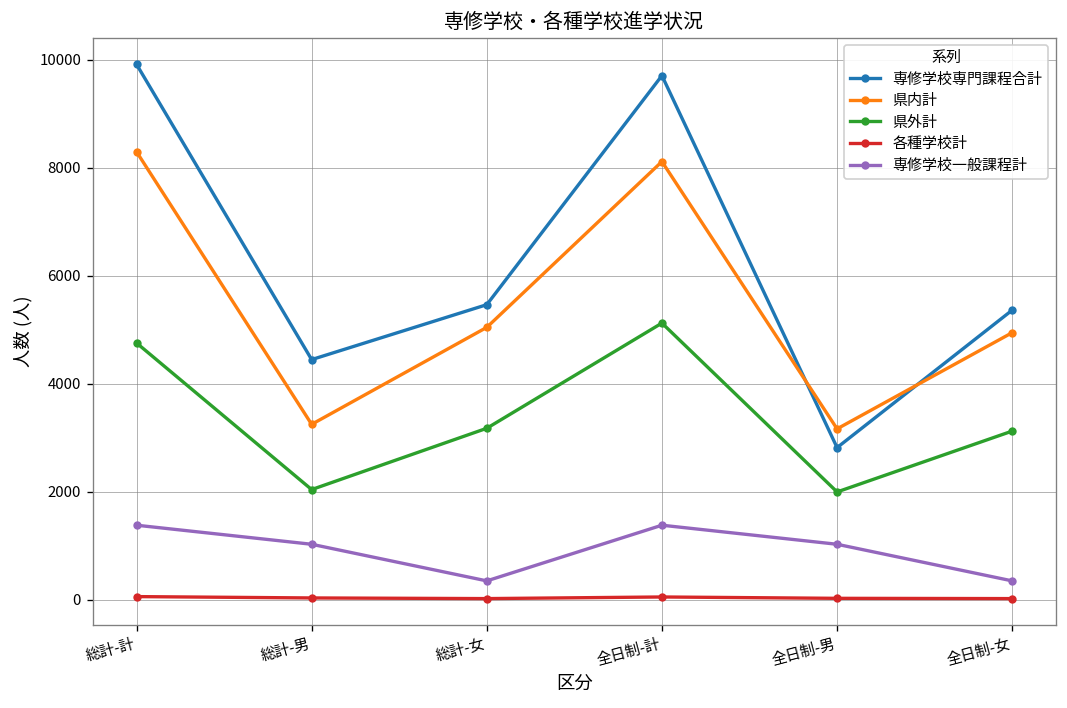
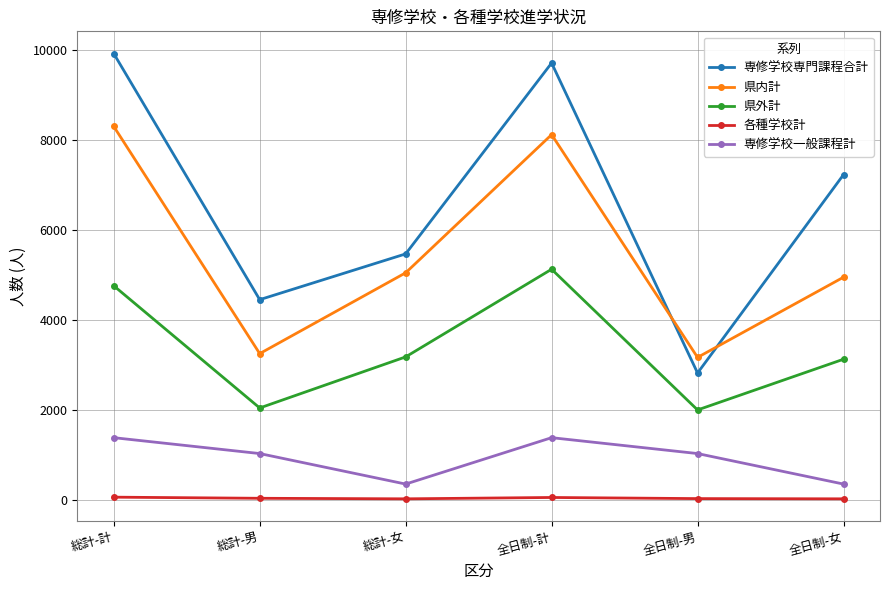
  {
    "専修学校専門課程合計": {
      "総計-計": 9900,
      "総計-男": 4500,
      "総計-女": 5500,
      "全日制-計": 9700,
      "全日制-男": 2800,
-     "全日制-女": 5400
+     "全日制-女": 7200
    },
    "県内計": {
      "総計-計": 8300,
      "総計-男": 3300,
      "総計-女": 5000,
      "全日制-計": 8100,
      "全日制-男": 3200,
      "全日制-女": 5000
    },
    "県外計": {
      "総計-計": 4800,
      "総計-男": 2000,
      "総計-女": 3200,
      "全日制-計": 5100,
      "全日制-男": 2000,
      "全日制-女": 3100
    },
    "各種学校計": {
      "総計-計": 100,
      "総計-男": 0,
      "総計-女": 0,
      "全日制-計": 100,
      "全日制-男": 0,
      "全日制-女": 0
    },
    "専修学校一般課程計": {
      "総計-計": 1400,
      "総計-男": 1000,
      "総計-女": 400,
      "全日制-計": 1400,
      "全日制-男": 1000,
      "全日制-女": 400
    }
  }
